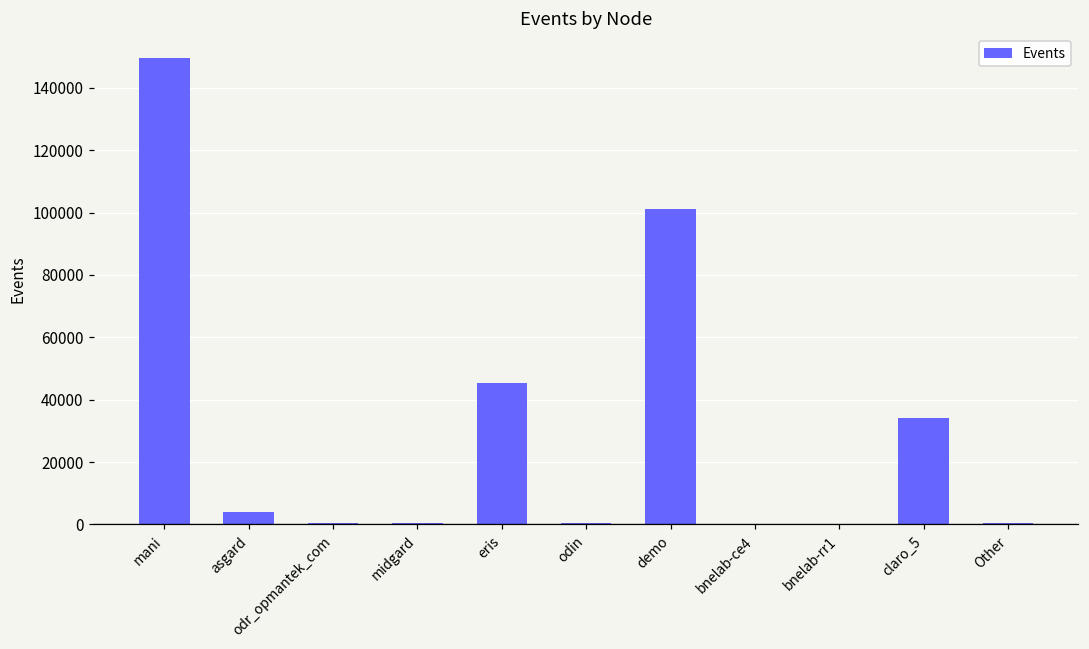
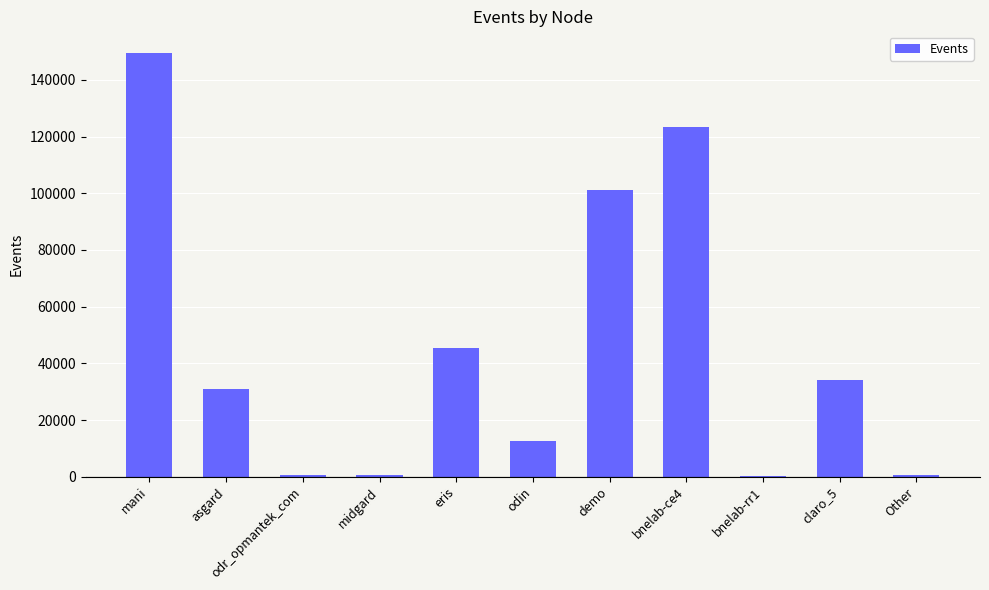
  {
    "mani": 150000,
-   "asgard": 4000,
+   "asgard": 31000,
    "eris": 45000,
-   "odin": 0,
+   "odin": 12000,
    "demo": 101000,
-   "bnelab-ce4": 0,
+   "bnelab-ce4": 123000,
    "claro_5": 34000
  }
